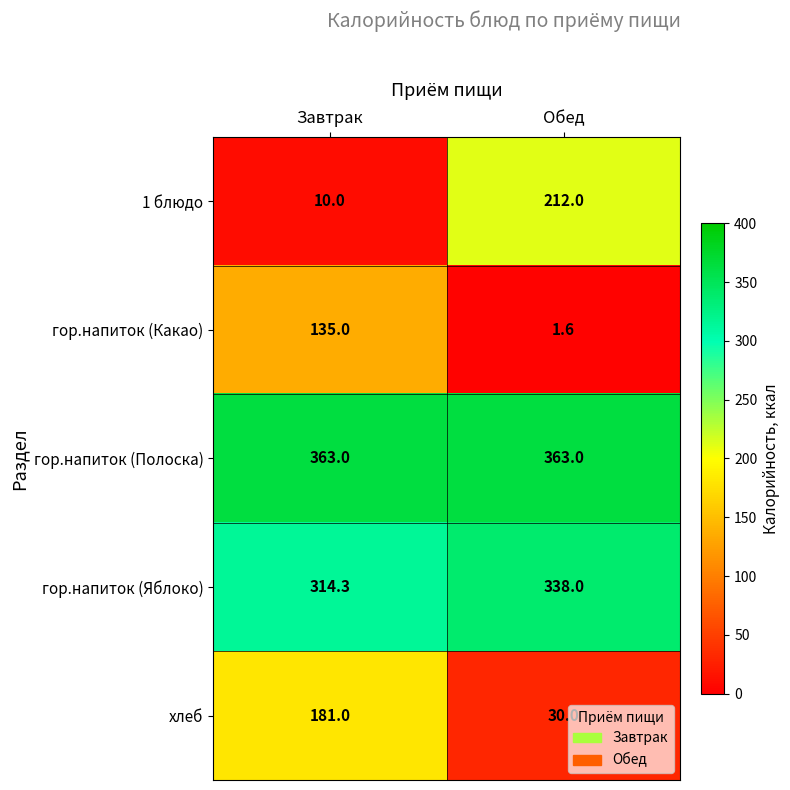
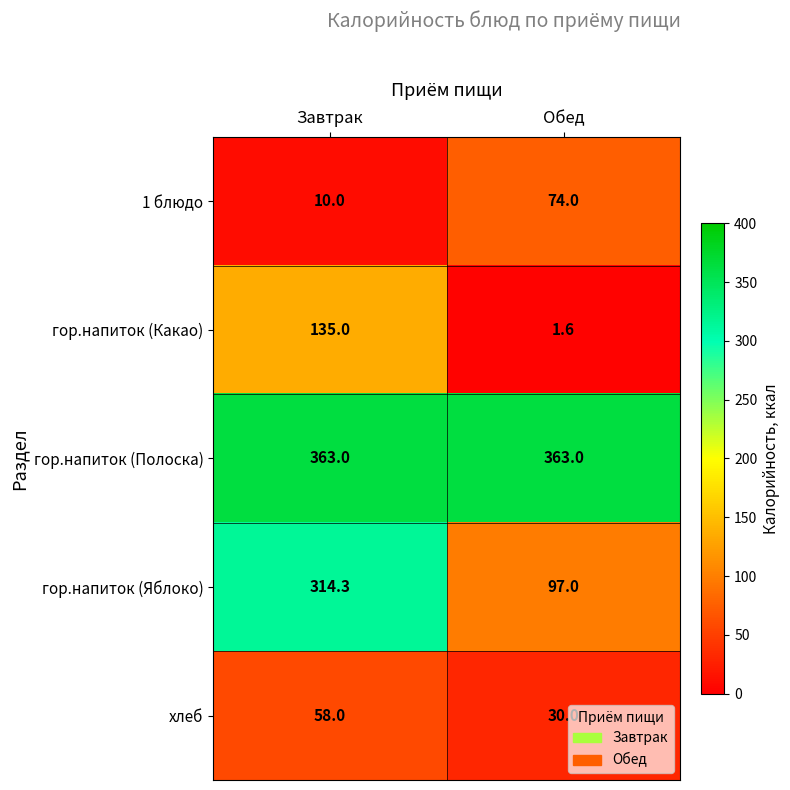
  {
    "1 блюдо": {
      "Завтрак": 10.0,
-     "Обед": 212.0
+     "Обед": 74.0
    },
    "гор.напиток (Какао)": {
      "Завтрак": 135.0,
      "Обед": 1.6
    },
    "гор.напиток (Полоска)": {
      "Завтрак": 363.0,
      "Обед": 363.0
    },
    "гор.напиток (Яблоко)": {
      "Завтрак": 314.3,
-     "Обед": 338.0
+     "Обед": 97.0
    },
    "хлеб": {
-     "Завтрак": 181.0
+     "Завтрак": 58.0
    }
  }
